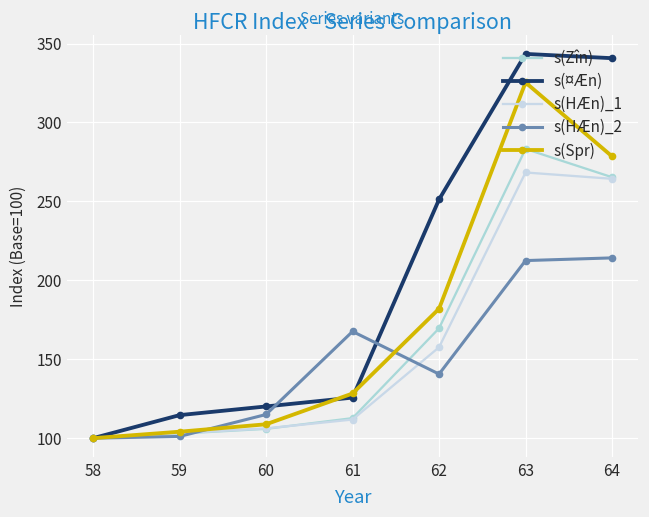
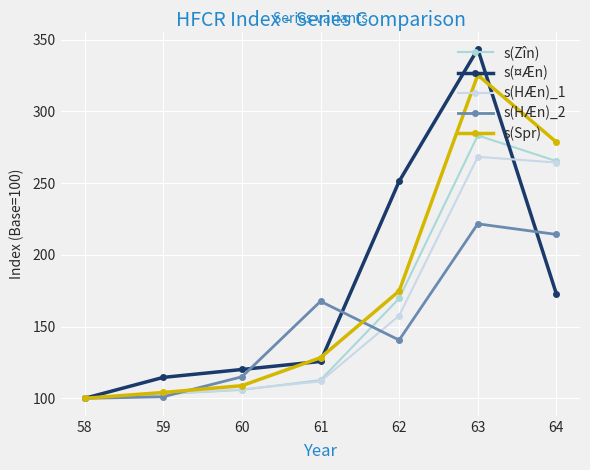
  {
    "s(¤Æn)": {
      "59": 115,
      "60": 120,
      "61": 126,
      "62": 251,
      "63": 343,
-     "64": 341
+     "64": 173
    },
    "s(HÆn)_2": {
      "59": 101,
      "60": 115,
      "61": 168,
      "62": 141,
-     "63": 213,
+     "63": 222,
      "64": 214
    },
    "s(Spr)": {
      "60": 109,
      "61": 128,
-     "62": 182,
+     "62": 175,
      "63": 325,
      "64": 279
    }
  }
